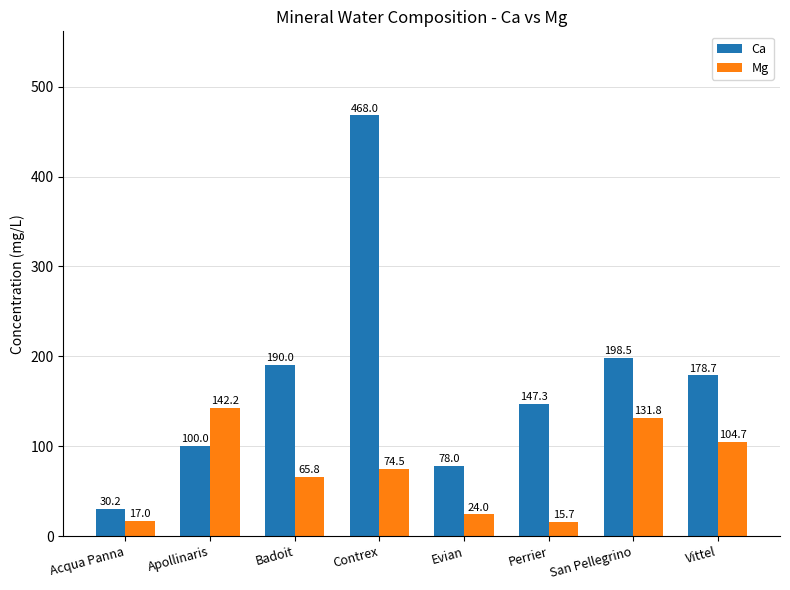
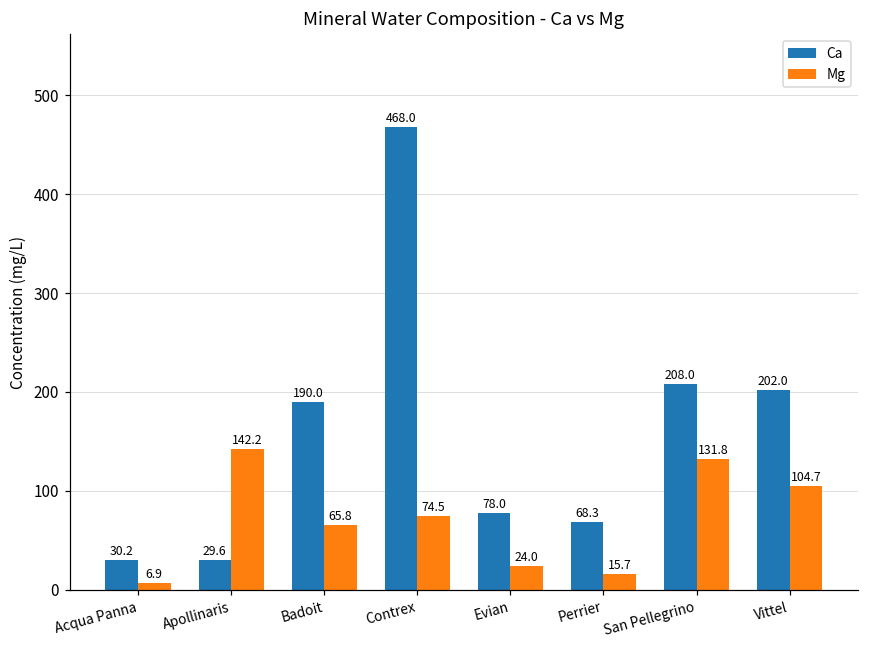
  {
    "Ca": {
      "Acqua Panna": 30.2,
-     "Apollinaris": 100.0,
+     "Apollinaris": 29.6,
      "Badoit": 190.0,
      "Contrex": 468.0,
      "Evian": 78.0,
-     "Perrier": 147.3,
-     "San Pellegrino": 198.5,
-     "Vittel": 178.7
+     "Perrier": 68.3,
+     "San Pellegrino": 208.0,
+     "Vittel": 202.0
    },
    "Mg": {
-     "Acqua Panna": 17.0,
+     "Acqua Panna": 6.9,
      "Apollinaris": 142.2,
      "Badoit": 65.8,
      "Contrex": 74.5,
      "Evian": 24.0,
      "Perrier": 15.7,
      "San Pellegrino": 131.8,
      "Vittel": 104.7
    }
  }
